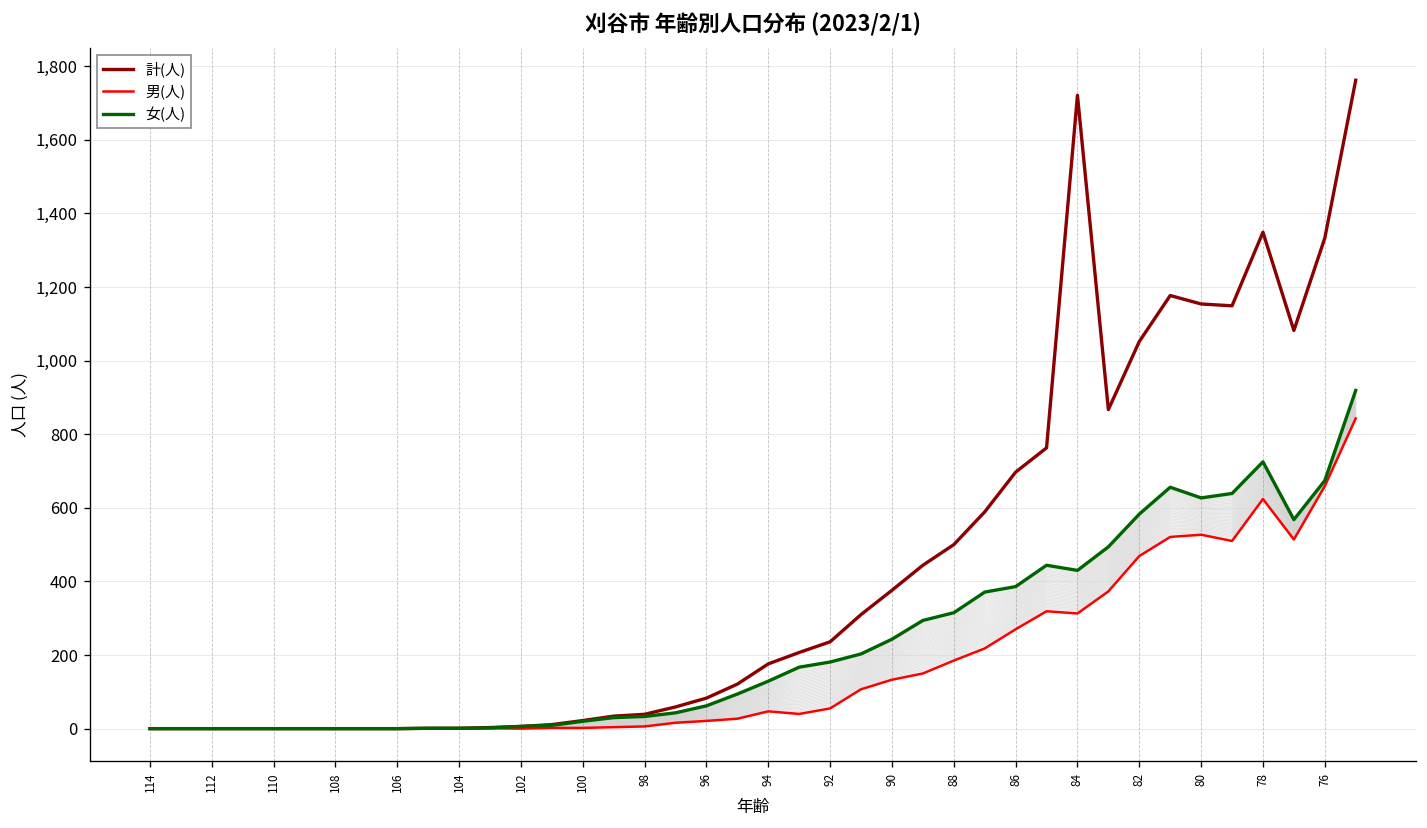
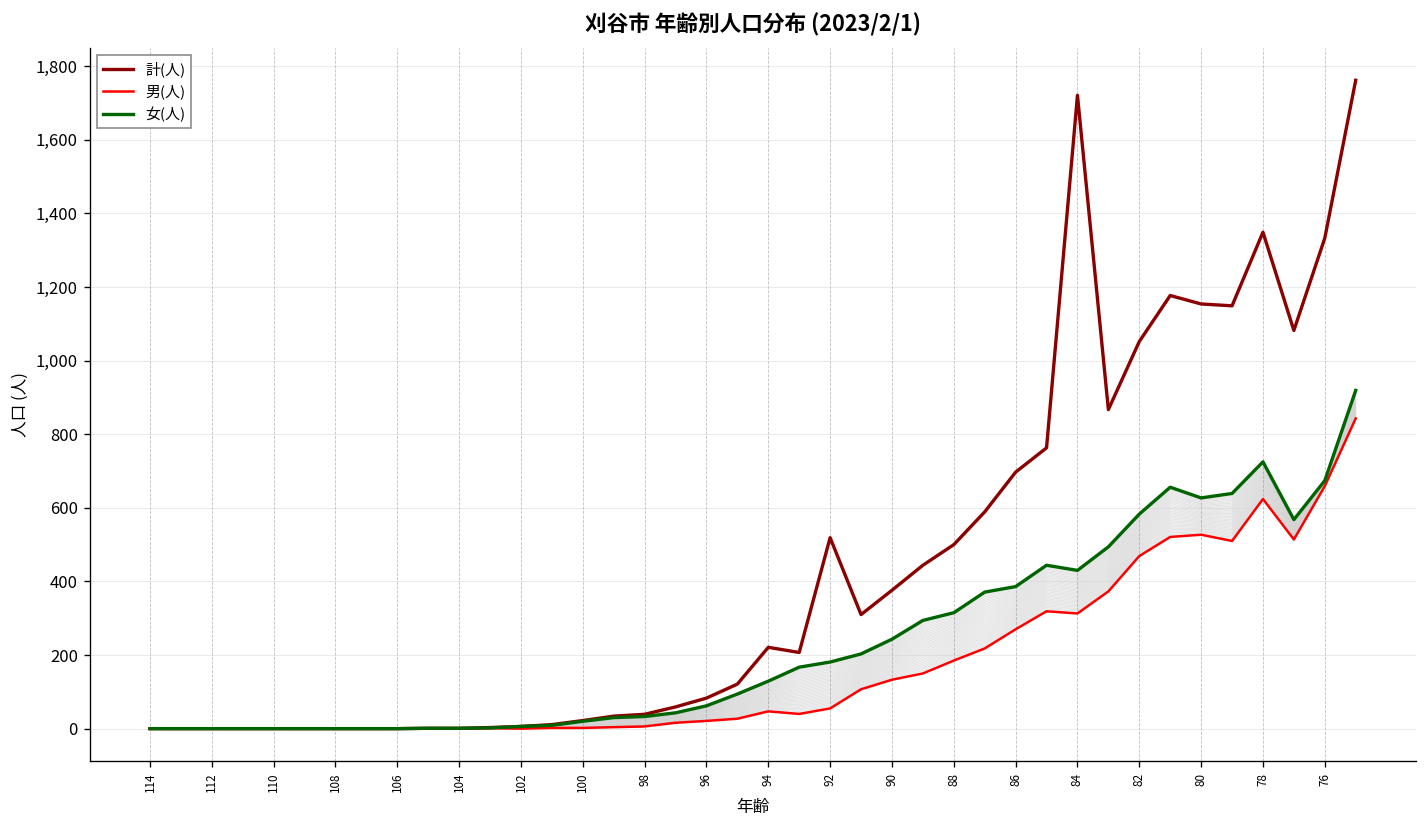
  {
    "計(人)": {
      "96": "80",
-     "94": "180",
-     "92": "240",
+     "94": "220",
+     "92": "520",
      "90": "380",
      "88": "500",
      "86": "700",
      "84": "1,720",
      "82": "1,050",
      "80": "1,150",
      "78": "1,350",
      "76": "1,330"
    }
  }
